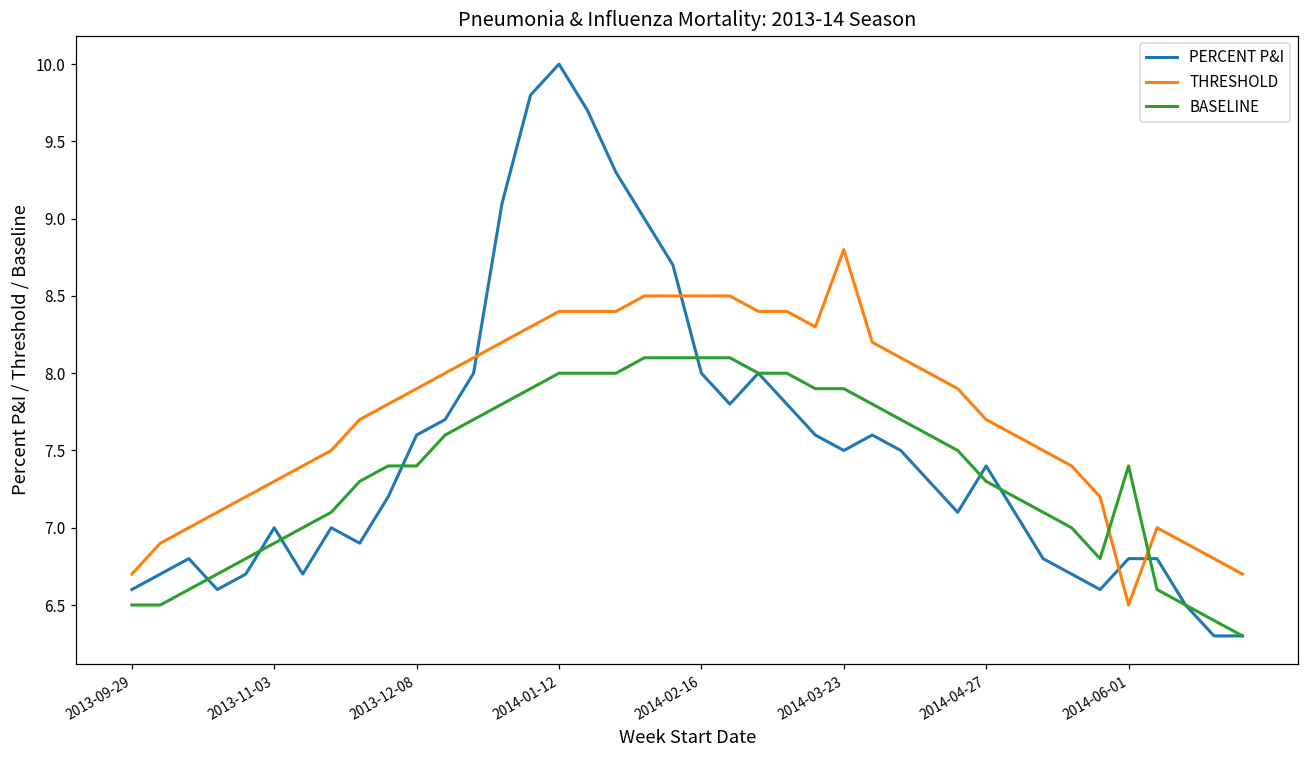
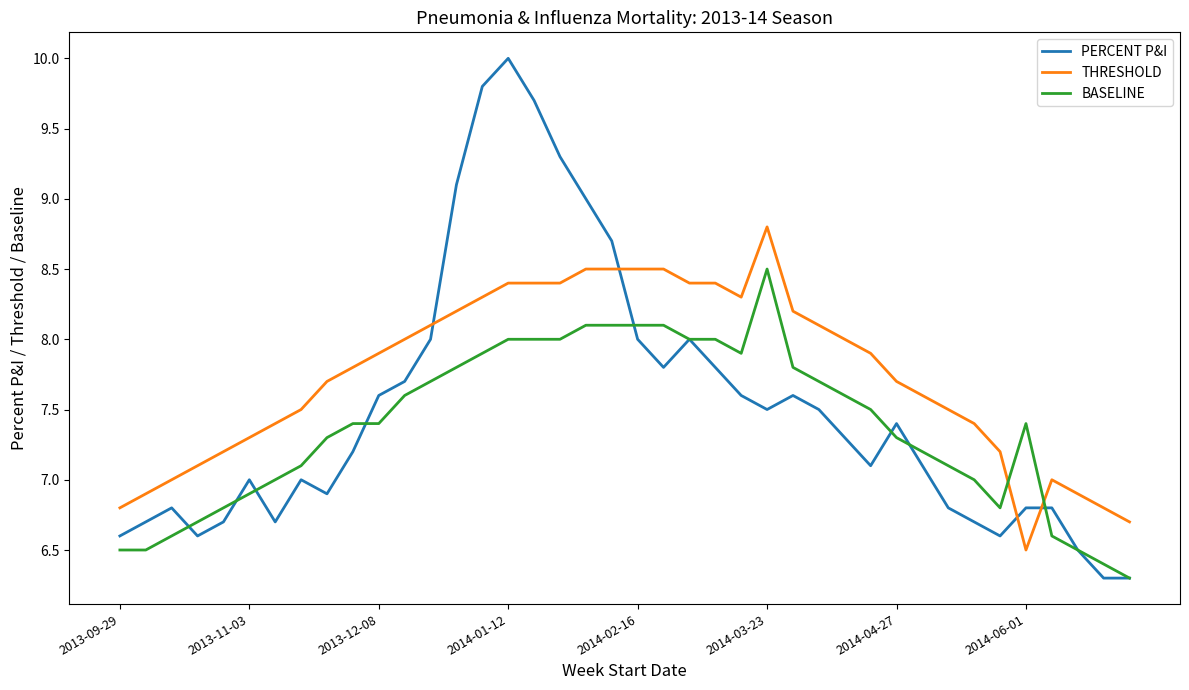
  {
    "PERCENT P&I": {
      "2013-09-29": 6.6,
      "2013-11-03": 7.0,
      "2013-12-08": 7.6,
      "2014-01-12": 10.0,
      "2014-02-16": 8.0,
      "2014-03-23": 7.5,
      "2014-04-27": 7.4,
      "2014-06-01": 6.8
    },
    "THRESHOLD": {
-     "2013-09-29": 6.7,
+     "2013-09-29": 6.8,
      "2013-11-03": 7.3,
      "2013-12-08": 7.9,
      "2014-01-12": 8.4,
      "2014-02-16": 8.5,
      "2014-03-23": 8.8,
      "2014-04-27": 7.7,
      "2014-06-01": 6.5
    },
    "BASELINE": {
      "2013-09-29": 6.5,
      "2013-11-03": 6.9,
      "2013-12-08": 7.4,
      "2014-01-12": 8.0,
      "2014-02-16": 8.1,
-     "2014-03-23": 7.9,
+     "2014-03-23": 8.5,
      "2014-04-27": 7.3,
      "2014-06-01": 7.4
    }
  }
